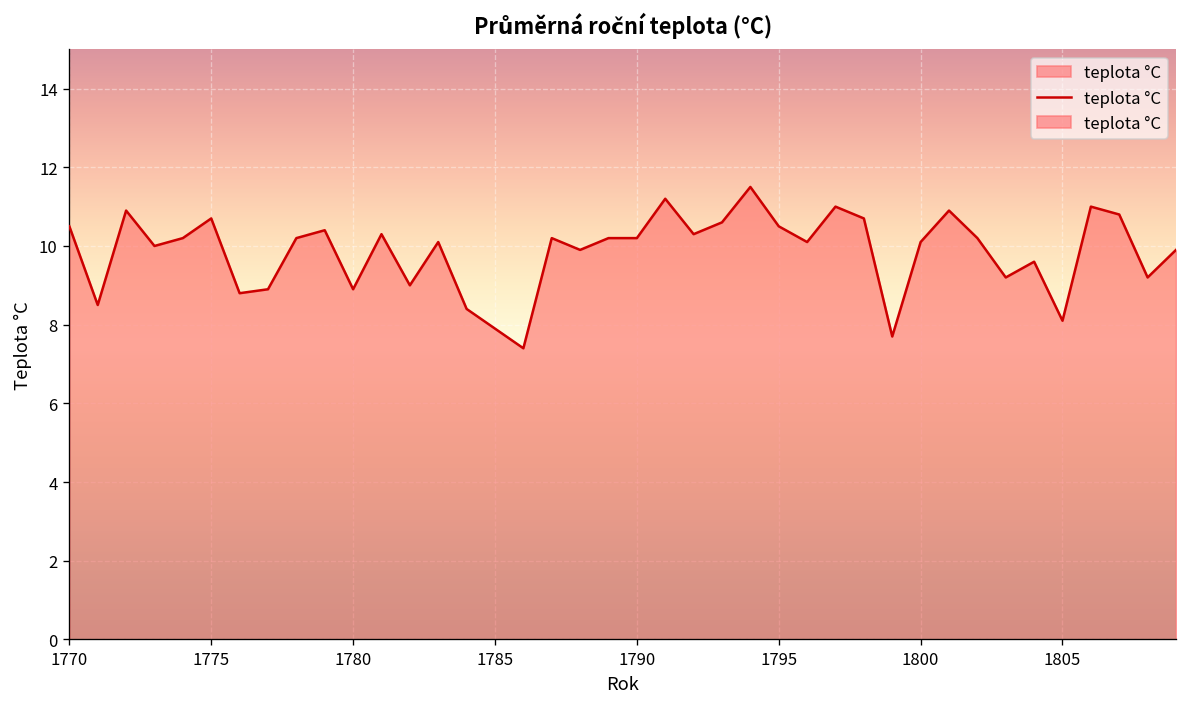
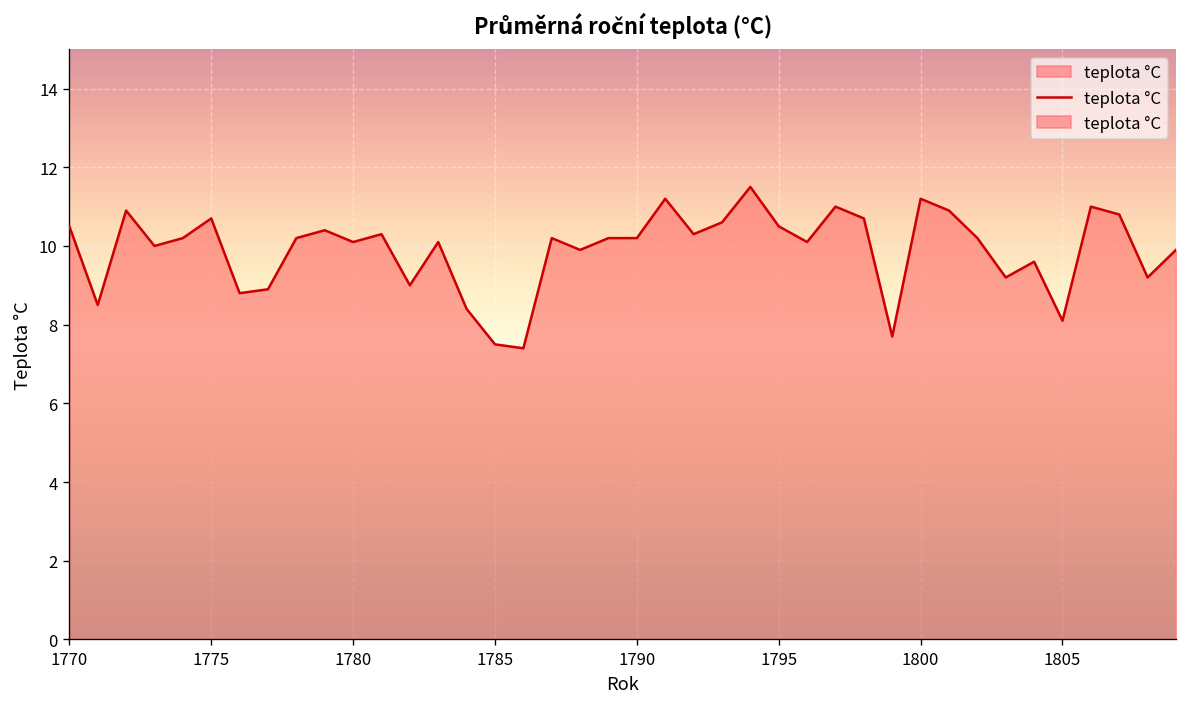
  {
    "1770": 10.5,
    "1775": 10.7,
-   "1780": 8.9,
-   "1785": 7.9,
+   "1780": 10.1,
+   "1785": 7.5,
    "1790": 10.2,
    "1795": 10.5,
-   "1800": 10.1,
+   "1800": 11.2,
    "1805": 8.1
  }
